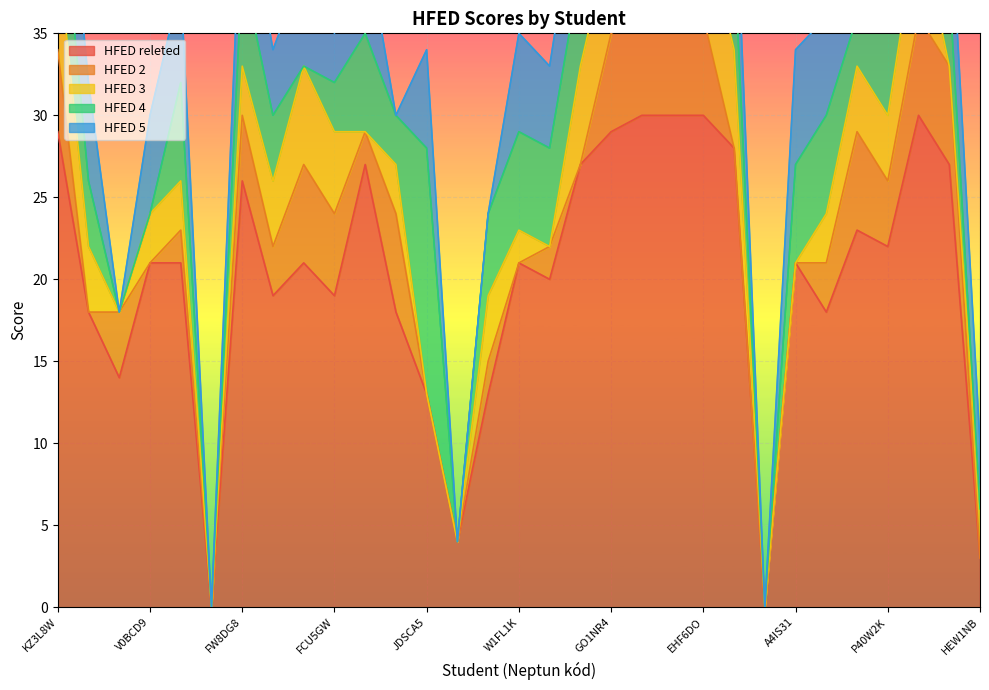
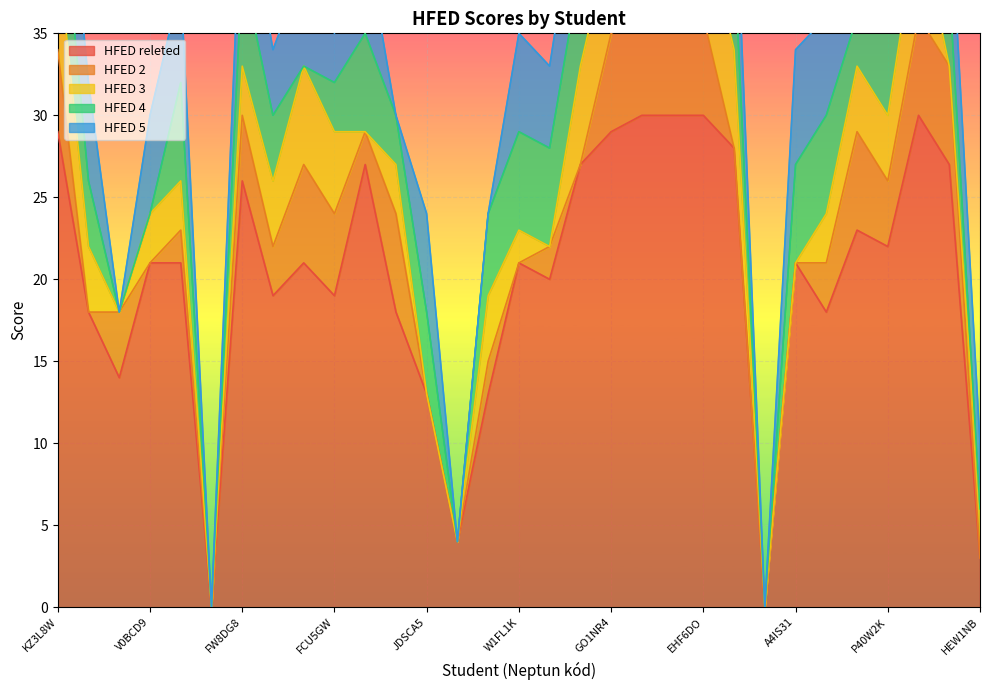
  {
    "HFED 3": {
      "FW8DG8": 3,
      "FCU5GW": 5,
      "W1FL1K": 2,
      "P40W2K": 4
    },
    "HFED 4": {
      "FCU5GW": 3,
-     "JDSCA5": 15,
+     "JDSCA5": 5,
      "W1FL1K": 6,
      "A4IS31": 6
    },
    "HFED 5": {
      "FCU5GW": 3,
      "JDSCA5": 6,
      "W1FL1K": 6,
      "A4IS31": 7,
      "HEW1NB": 4
    }
  }
